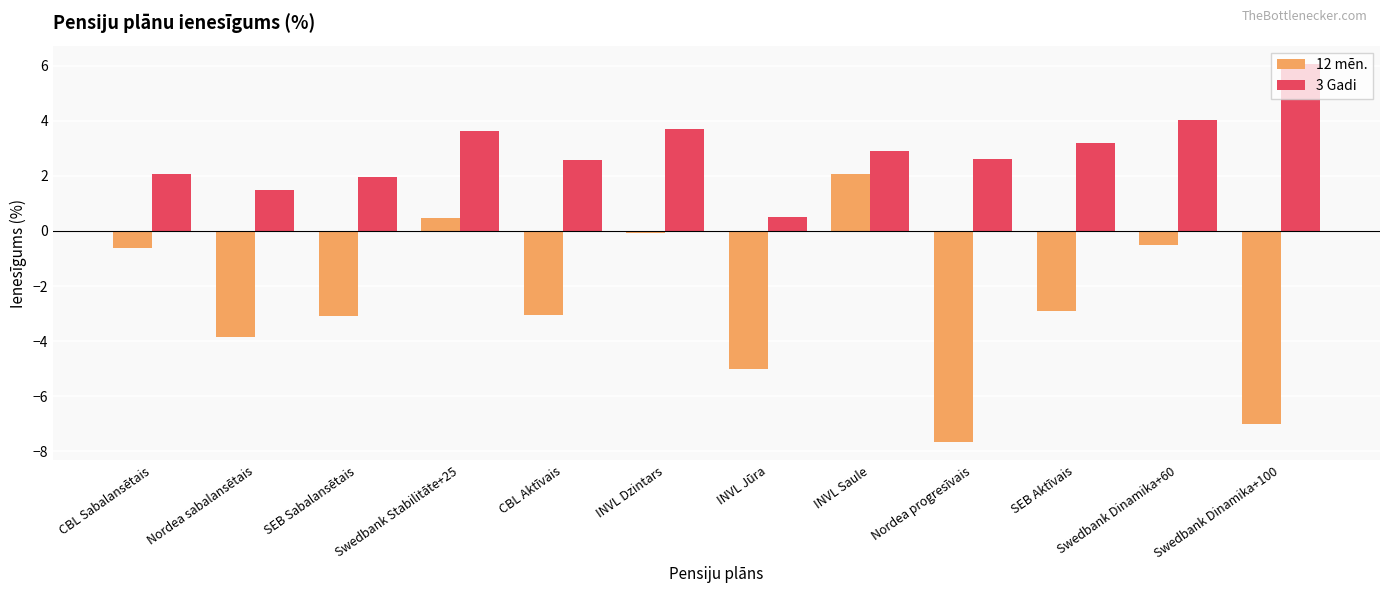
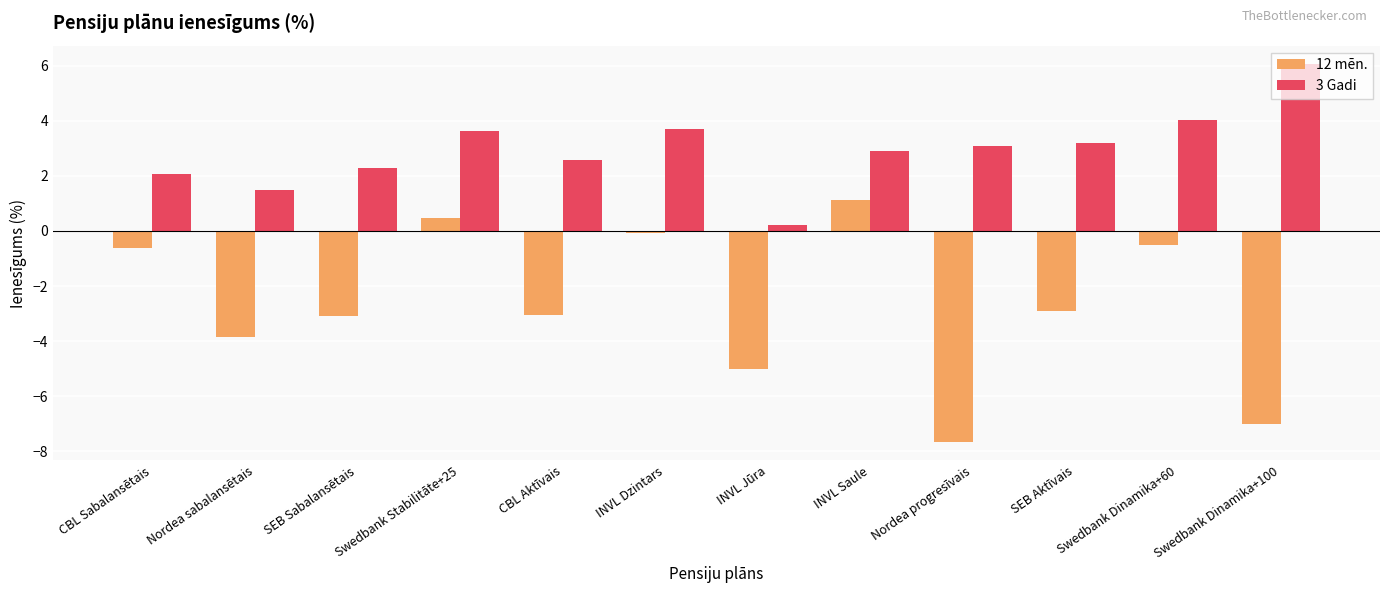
  {
    "12 mēn.": {
      "CBL Sabalansētais": -0.6,
      "Nordea sabalansētais": -3.9,
      "SEB Sabalansētais": -3.1,
      "Swedbank Stabilitāte+25": 0.5,
      "CBL Aktīvais": -3.0,
      "INVL Jūra": -5.0,
-     "INVL Saule": 2.1,
+     "INVL Saule": 1.1,
      "Nordea progresīvais": -7.6,
      "SEB Aktīvais": -2.9,
      "Swedbank Dinamika+60": -0.5,
      "Swedbank Dinamika+100": -7.0
    },
    "3 Gadi": {
      "CBL Sabalansētais": 2.1,
      "Nordea sabalansētais": 1.5,
-     "SEB Sabalansētais": 2.0,
+     "SEB Sabalansētais": 2.3,
      "Swedbank Stabilitāte+25": 3.6,
      "CBL Aktīvais": 2.6,
      "INVL Dzintars": 3.7,
-     "INVL Jūra": 0.5,
+     "INVL Jūra": 0.2,
      "INVL Saule": 2.9,
-     "Nordea progresīvais": 2.6,
+     "Nordea progresīvais": 3.1,
      "SEB Aktīvais": 3.2,
      "Swedbank Dinamika+60": 4.0
    }
  }
